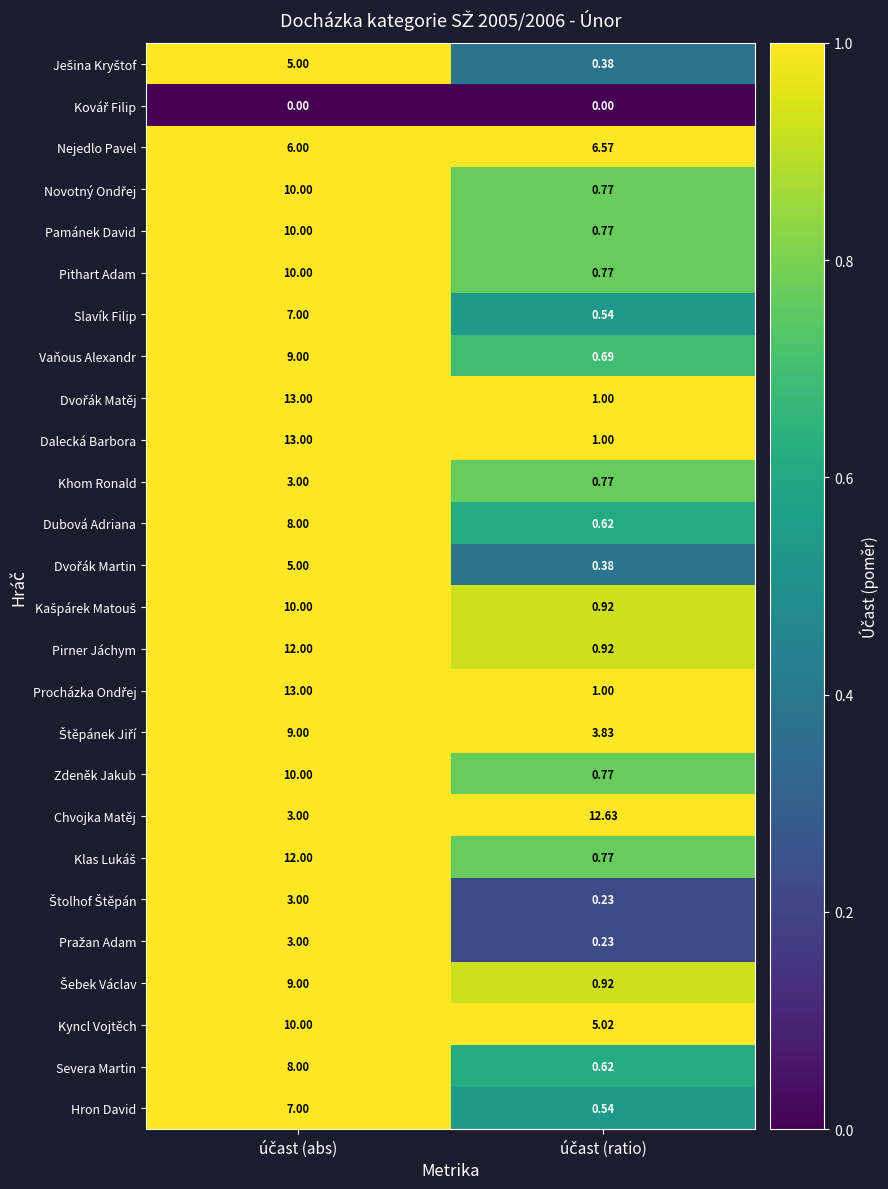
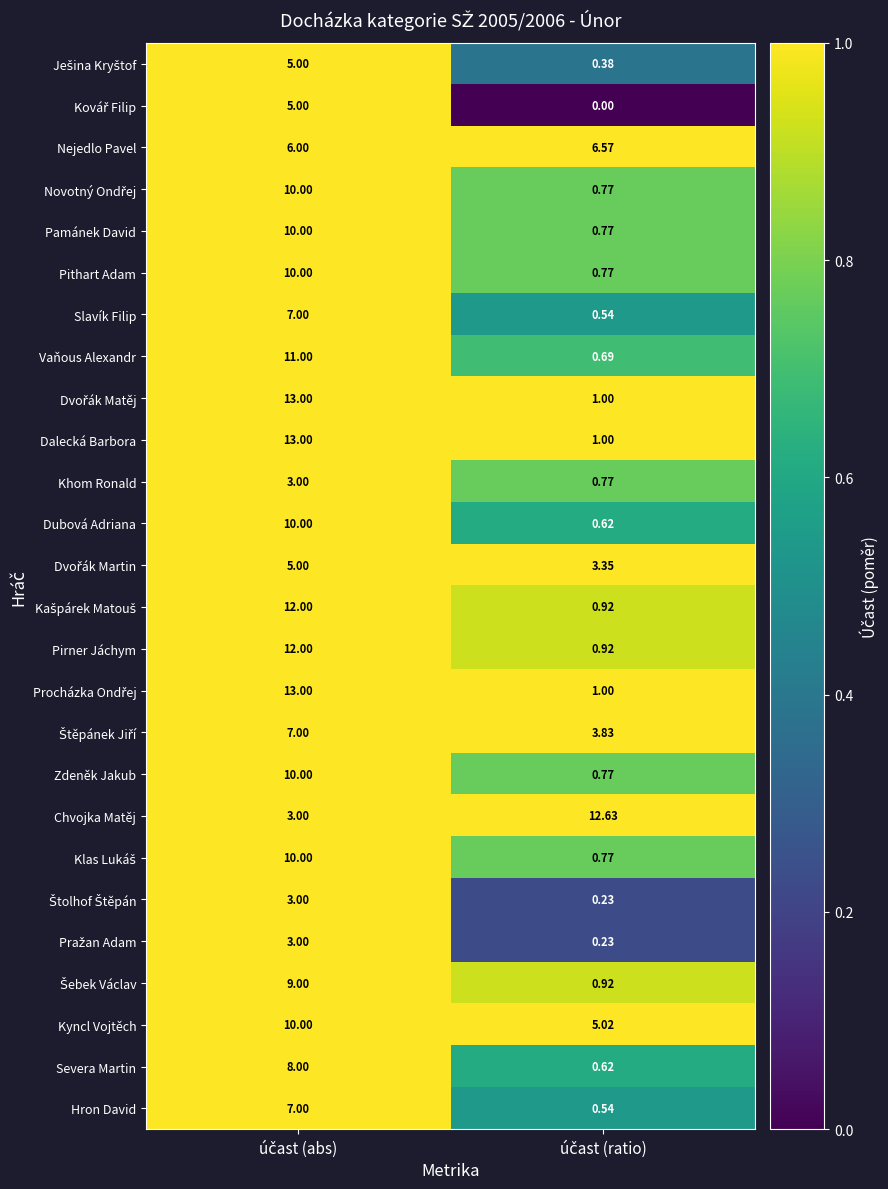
  {
    "Ješina Kryštof": {
      "účast (abs)": 5.00,
      "účast (ratio)": 0.38
    },
    "Kovář Filip": {
-     "účast (abs)": 0.00,
+     "účast (abs)": 5.00,
      "účast (ratio)": 0.00
    },
    "Nejedlo Pavel": {
      "účast (abs)": 6.00,
      "účast (ratio)": 6.57
    },
    "Novotný Ondřej": {
      "účast (abs)": 10.00,
      "účast (ratio)": 0.77
    },
    "Pamánek David": {
      "účast (abs)": 10.00,
      "účast (ratio)": 0.77
    },
    "Pithart Adam": {
      "účast (abs)": 10.00,
      "účast (ratio)": 0.77
    },
    "Slavík Filip": {
      "účast (abs)": 7.00,
      "účast (ratio)": 0.54
    },
    "Vaňous Alexandr": {
-     "účast (abs)": 9.00,
+     "účast (abs)": 11.00,
      "účast (ratio)": 0.69
    },
    "Dvořák Matěj": {
      "účast (abs)": 13.00,
      "účast (ratio)": 1.00
    },
    "Dalecká Barbora": {
      "účast (abs)": 13.00,
      "účast (ratio)": 1.00
    },
    "Khom Ronald": {
      "účast (abs)": 3.00,
      "účast (ratio)": 0.77
    },
    "Dubová Adriana": {
-     "účast (abs)": 8.00,
+     "účast (abs)": 10.00,
      "účast (ratio)": 0.62
    },
    "Dvořák Martin": {
      "účast (abs)": 5.00,
-     "účast (ratio)": 0.38
+     "účast (ratio)": 3.35
    },
    "Kašpárek Matouš": {
-     "účast (abs)": 10.00,
+     "účast (abs)": 12.00,
      "účast (ratio)": 0.92
    },
    "Pirner Jáchym": {
      "účast (abs)": 12.00,
      "účast (ratio)": 0.92
    },
    "Procházka Ondřej": {
      "účast (abs)": 13.00,
      "účast (ratio)": 1.00
    },
    "Štěpánek Jiří": {
-     "účast (abs)": 9.00,
+     "účast (abs)": 7.00,
      "účast (ratio)": 3.83
    },
    "Zdeněk Jakub": {
      "účast (abs)": 10.00,
      "účast (ratio)": 0.77
    },
    "Chvojka Matěj": {
      "účast (abs)": 3.00,
      "účast (ratio)": 12.63
    },
    "Klas Lukáš": {
-     "účast (abs)": 12.00,
+     "účast (abs)": 10.00,
      "účast (ratio)": 0.77
    },
    "Štolhof Štěpán": {
      "účast (abs)": 3.00,
      "účast (ratio)": 0.23
    },
    "Pražan Adam": {
      "účast (abs)": 3.00,
      "účast (ratio)": 0.23
    },
    "Šebek Václav": {
      "účast (abs)": 9.00,
      "účast (ratio)": 0.92
    },
    "Kyncl Vojtěch": {
      "účast (abs)": 10.00,
      "účast (ratio)": 5.02
    },
    "Severa Martin": {
      "účast (abs)": 8.00,
      "účast (ratio)": 0.62
    },
    "Hron David": {
      "účast (abs)": 7.00,
      "účast (ratio)": 0.54
    }
  }
